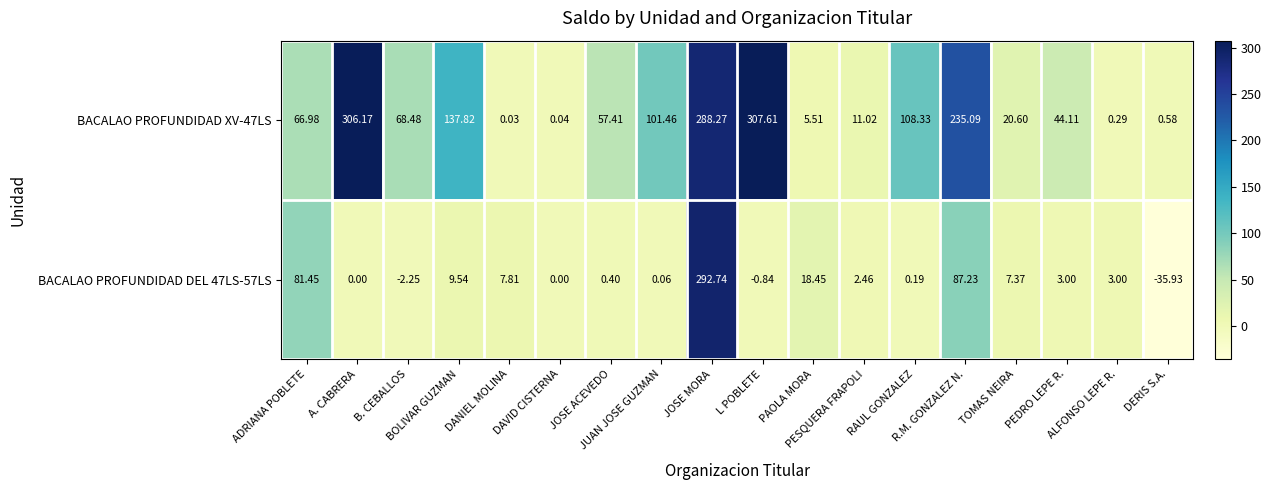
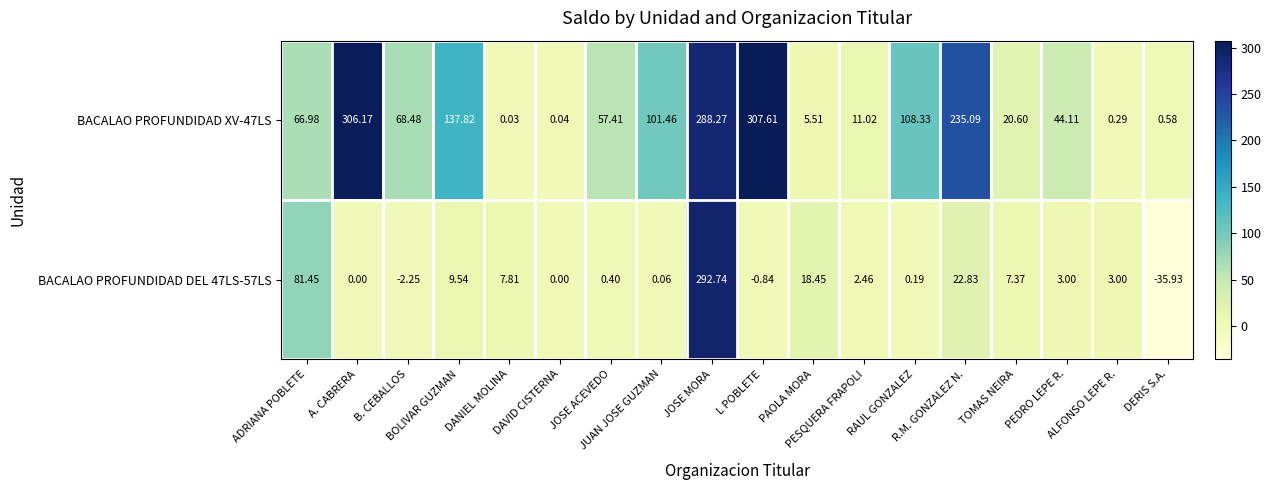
  {
    "BACALAO PROFUNDIDAD XV-47LS": {
      "ADRIANA POBLETE": 66.98,
      "A. CABRERA": 306.17,
      "B. CEBALLOS": 68.48,
      "BOLIVAR GUZMAN": 137.82,
      "DANIEL MOLINA": 0.03,
      "DAVID CISTERNA": 0.04,
      "JOSE ACEVEDO": 57.41,
      "JUAN JOSE GUZMAN": 101.46,
      "JOSE MORA": 288.27,
      "L POBLETE": 307.61,
      "PAOLA MORA": 5.51,
      "PESQUERA FRAPOLI": 11.02,
      "RAUL GONZALEZ": 108.33,
      "R.M. GONZALEZ N.": 235.09,
      "TOMAS NEIRA": 20.60,
      "PEDRO LEPE R.": 44.11,
      "ALFONSO LEPE R.": 0.29,
      "DERIS S.A.": 0.58
    },
    "BACALAO PROFUNDIDAD DEL 47LS-57LS": {
      "ADRIANA POBLETE": 81.45,
      "A. CABRERA": 0.00,
      "B. CEBALLOS": -2.25,
      "BOLIVAR GUZMAN": 9.54,
      "DANIEL MOLINA": 7.81,
      "DAVID CISTERNA": 0.00,
      "JOSE ACEVEDO": 0.40,
      "JUAN JOSE GUZMAN": 0.06,
      "JOSE MORA": 292.74,
      "L POBLETE": -0.84,
      "PAOLA MORA": 18.45,
      "PESQUERA FRAPOLI": 2.46,
      "RAUL GONZALEZ": 0.19,
-     "R.M. GONZALEZ N.": 87.23,
+     "R.M. GONZALEZ N.": 22.83,
      "TOMAS NEIRA": 7.37,
      "PEDRO LEPE R.": 3.00,
      "ALFONSO LEPE R.": 3.00,
      "DERIS S.A.": -35.93
    }
  }
